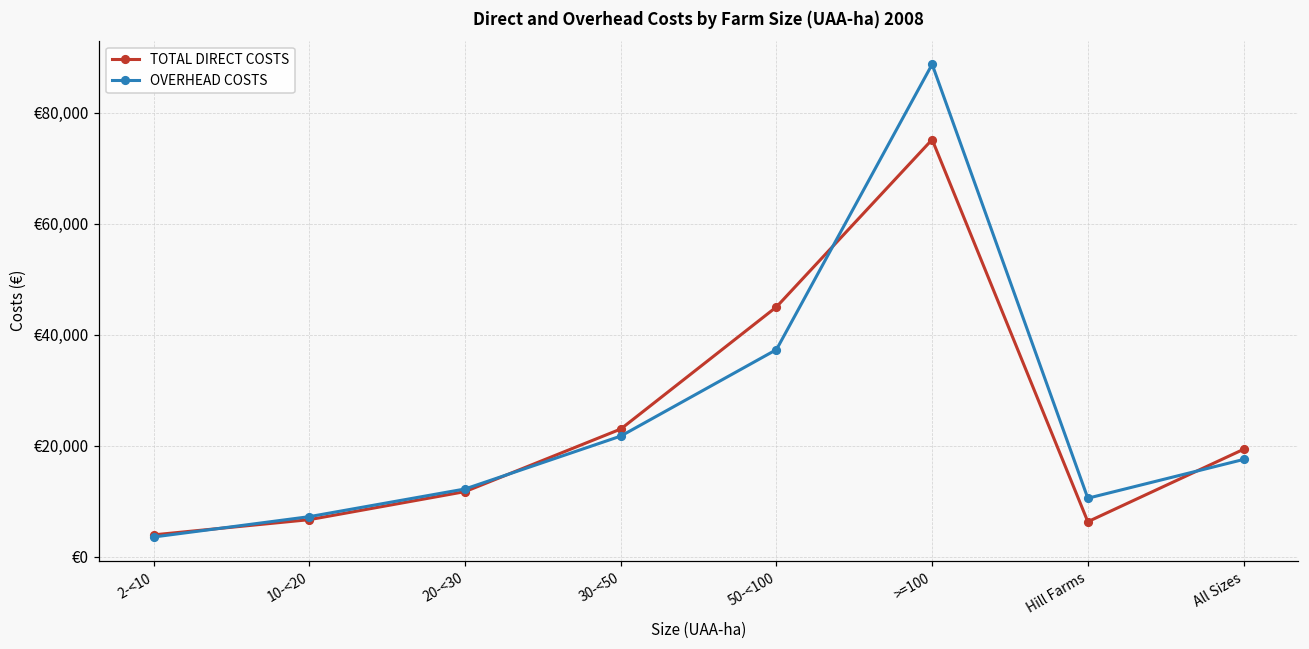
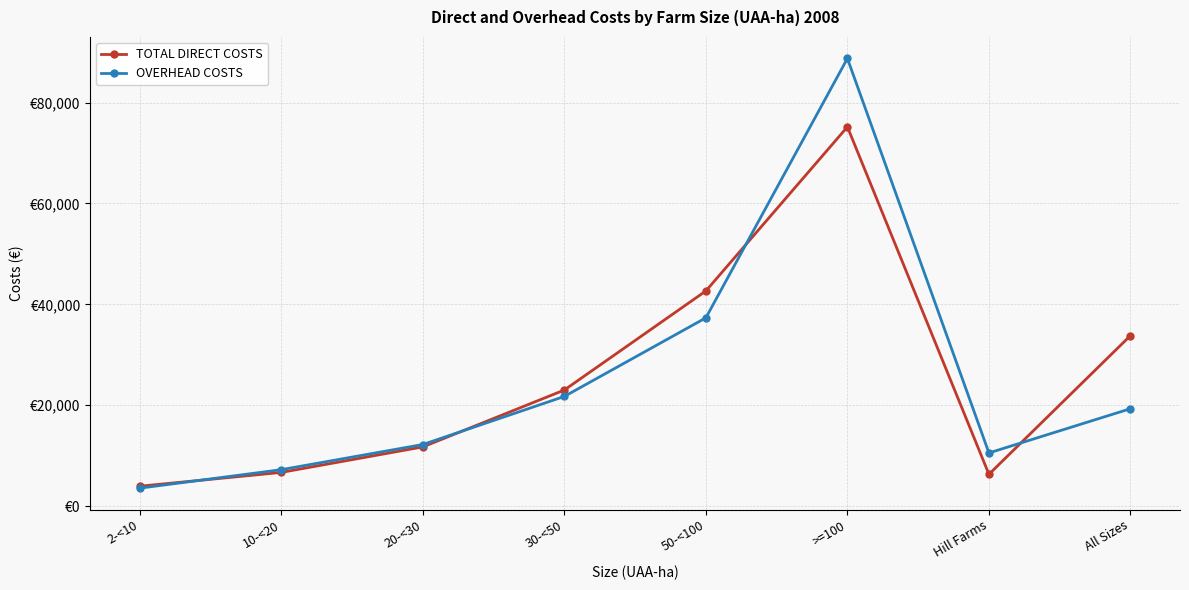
  {
    "TOTAL DIRECT COSTS": {
      "10-<20": "€7,000",
      "30-<50": "€23,000",
-     "50-<100": "€45,000",
+     "50-<100": "€43,000",
      ">=100": "€75,000",
      "Hill Farms": "€6,000",
-     "All Sizes": "€19,000"
+     "All Sizes": "€34,000"
    },
    "OVERHEAD COSTS": {
      "10-<20": "€7,000",
      "30-<50": "€22,000",
      "50-<100": "€37,000",
      ">=100": "€89,000",
      "Hill Farms": "€11,000",
-     "All Sizes": "€18,000"
+     "All Sizes": "€19,000"
    }
  }
